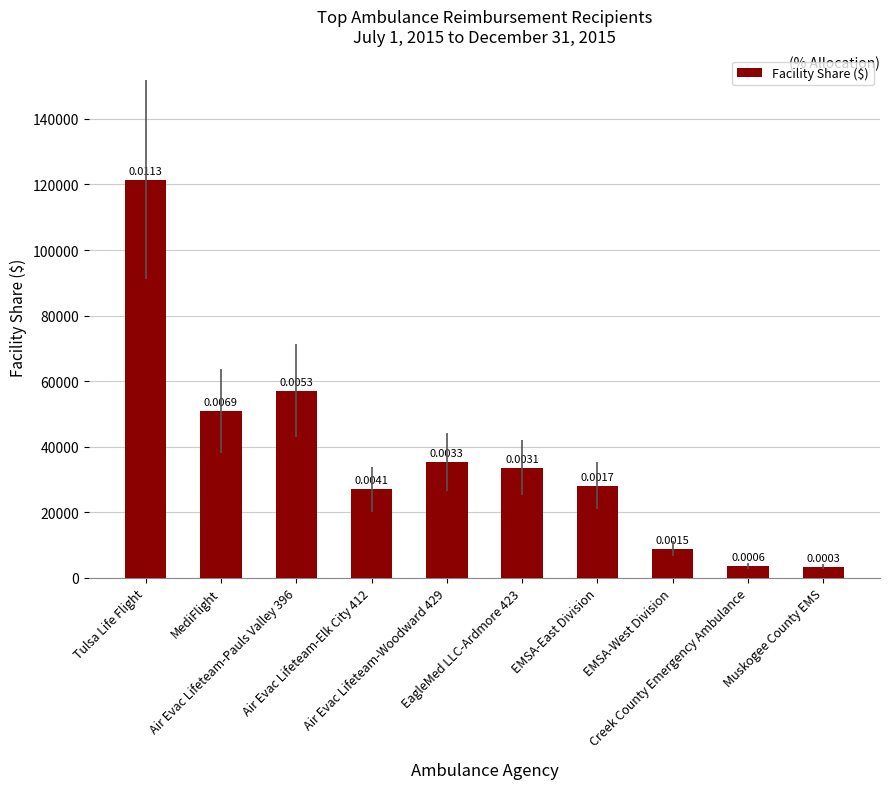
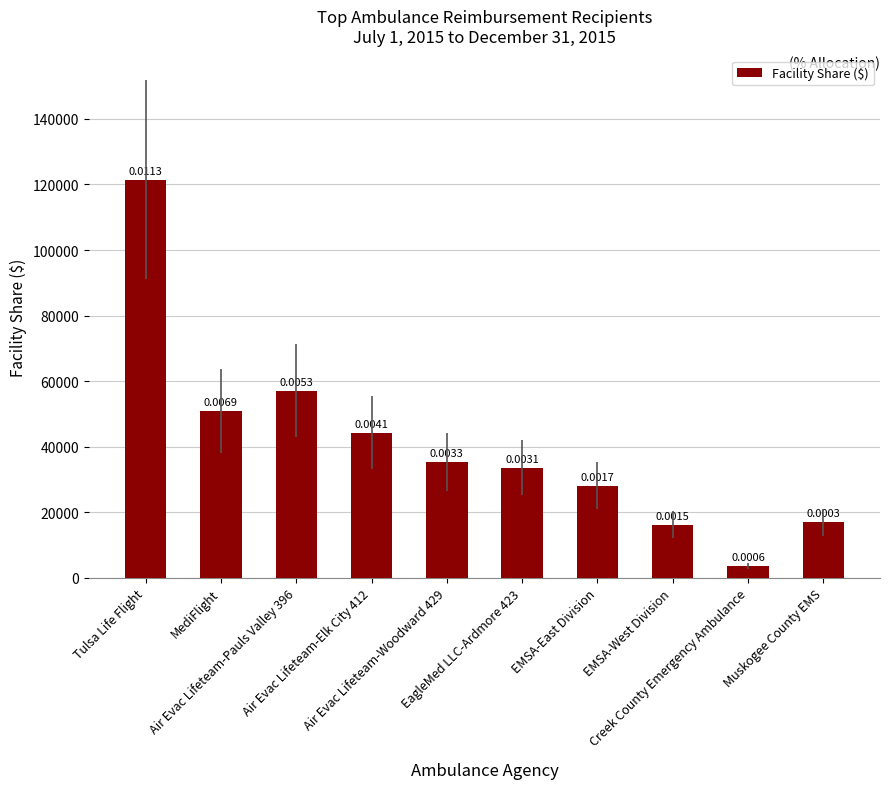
  {
-   "Air Evac Lifeteam-Elk City 412": 27000,
-   "EMSA-West Division": 9000,
-   "Muskogee County EMS": 3000
+   "Air Evac Lifeteam-Elk City 412": 44000,
+   "EMSA-West Division": 16000,
+   "Muskogee County EMS": 17000
  }
